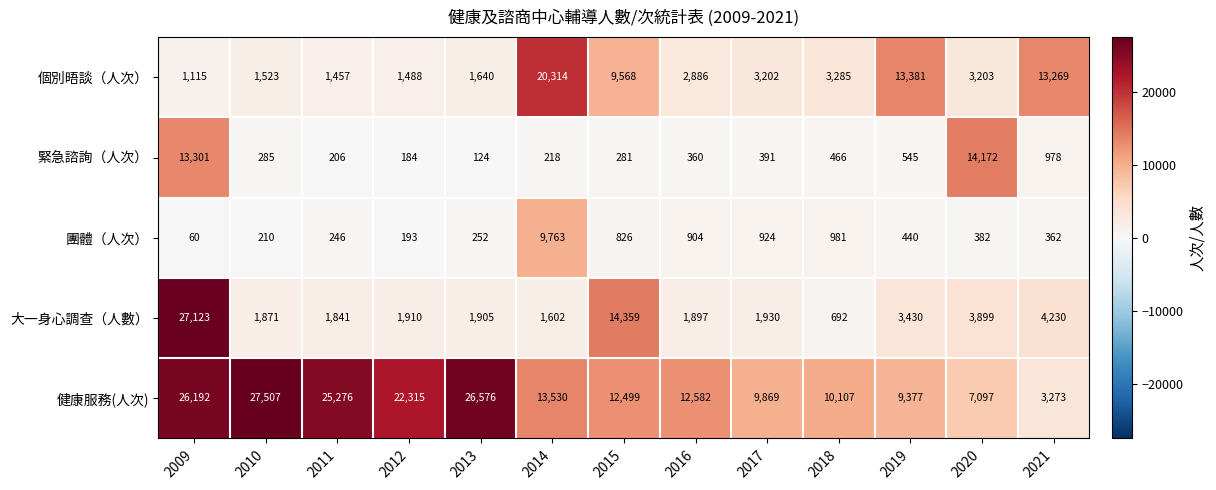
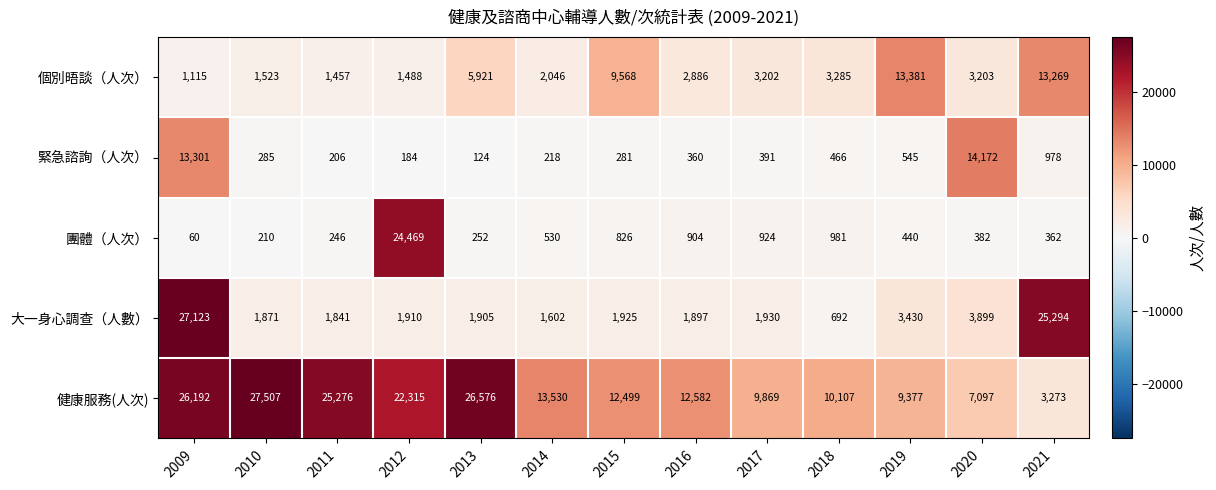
  {
    "個別晤談（人次）": {
      "2009": "1,115",
      "2010": "1,523",
      "2011": "1,457",
      "2012": "1,488",
-     "2013": "1,640",
-     "2014": "20,314",
+     "2013": "5,921",
+     "2014": "2,046",
      "2015": "9,568",
      "2016": "2,886",
      "2017": "3,202",
      "2018": "3,285",
      "2019": "13,381",
      "2020": "3,203",
      "2021": "13,269"
    },
    "緊急諮詢（人次）": {
      "2009": "13,301",
      "2010": "285",
      "2011": "206",
      "2012": "184",
      "2013": "124",
      "2014": "218",
      "2015": "281",
      "2016": "360",
      "2017": "391",
      "2018": "466",
      "2019": "545",
      "2020": "14,172",
      "2021": "978"
    },
    "團體（人次）": {
      "2009": "60",
      "2010": "210",
      "2011": "246",
-     "2012": "193",
+     "2012": "24,469",
      "2013": "252",
-     "2014": "9,763",
+     "2014": "530",
      "2015": "826",
      "2016": "904",
      "2017": "924",
      "2018": "981",
      "2019": "440",
      "2020": "382",
      "2021": "362"
    },
    "大一身心調查（人數）": {
      "2009": "27,123",
      "2010": "1,871",
      "2011": "1,841",
      "2012": "1,910",
      "2013": "1,905",
      "2014": "1,602",
-     "2015": "14,359",
+     "2015": "1,925",
      "2016": "1,897",
      "2017": "1,930",
      "2018": "692",
      "2019": "3,430",
      "2020": "3,899",
-     "2021": "4,230"
+     "2021": "25,294"
    },
    "健康服務(人次)": {
      "2009": "26,192",
      "2010": "27,507",
      "2011": "25,276",
      "2012": "22,315",
      "2013": "26,576",
      "2014": "13,530",
      "2015": "12,499",
      "2016": "12,582",
      "2017": "9,869",
      "2018": "10,107",
      "2019": "9,377",
      "2020": "7,097",
      "2021": "3,273"
    }
  }
